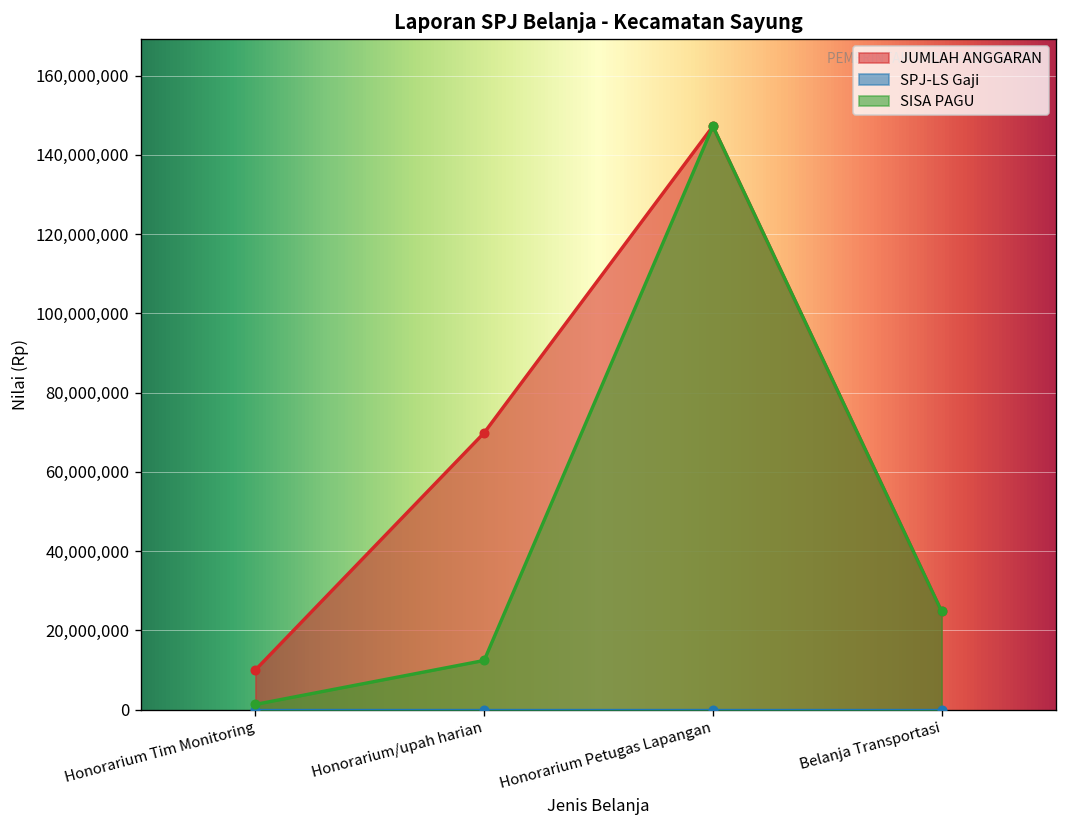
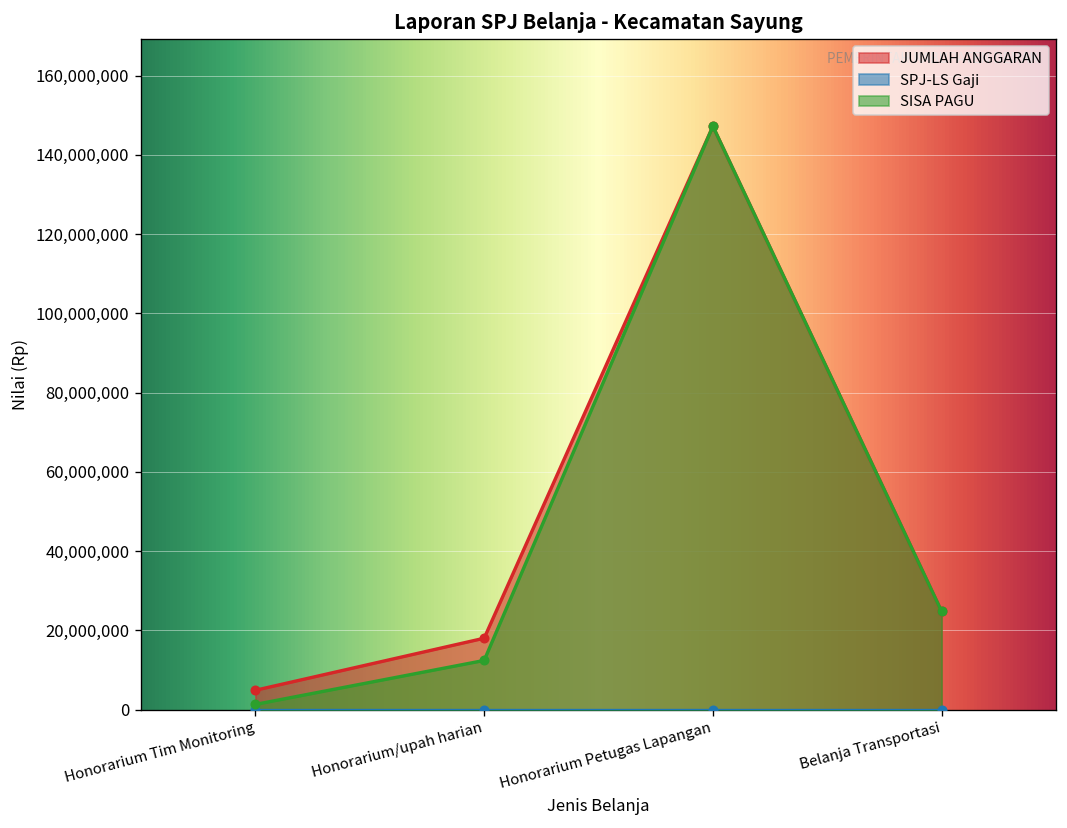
  {
    "JUMLAH ANGGARAN": {
-     "Honorarium Tim Monitoring": "10,000,000",
-     "Honorarium/upah harian": "70,000,000"
+     "Honorarium Tim Monitoring": "5,000,000",
+     "Honorarium/upah harian": "18,000,000"
    },
    "SPJ-LS Gaji": {
      "Honorarium Tim Monitoring": "0",
      "Honorarium/upah harian": "0",
      "Honorarium Petugas Lapangan": "0",
      "Belanja Transportasi": "0"
    },
    "SISA PAGU": {
      "Honorarium Tim Monitoring": "1,000,000",
      "Honorarium/upah harian": "12,000,000"
    }
  }
